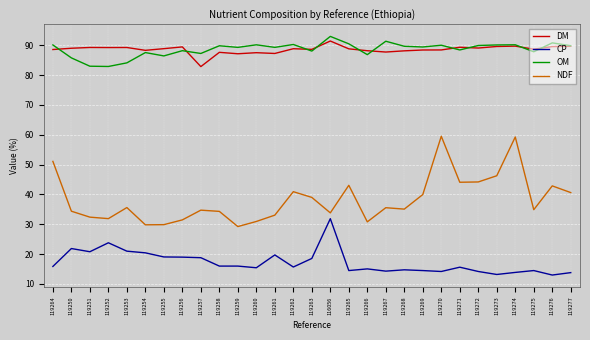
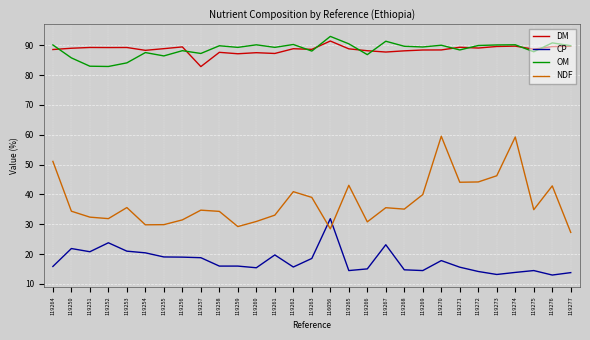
  {
    "DM": {
      "119264": 89,
      "119250": 89,
      "119251": 89,
      "119252": 89,
      "119253": 89,
      "119255": 89,
      "119256": 89,
      "119257": 83,
      "119258": 88,
      "119259": 87,
      "119260": 88,
      "119261": 87,
      "119262": 89,
      "116056": 91,
      "119265": 89,
      "119266": 88,
      "119267": 88,
      "119268": 88,
      "119269": 88,
      "119270": 88,
      "119271": 89
    },
    "CP": {
      "119264": 16,
      "119250": 22,
      "119251": 21,
      "119252": 24,
      "119253": 21,
      "119254": 20,
      "119255": 19,
      "119256": 19,
      "119257": 19,
      "119258": 16,
      "119259": 16,
      "119260": 15,
      "119261": 20,
      "119262": 16,
      "119263": 19,
      "116056": 32,
      "119265": 15,
      "119266": 15,
-     "119267": 14,
+     "119267": 23,
      "119268": 15,
      "119269": 15,
-     "119270": 14,
+     "119270": 18,
      "119271": 16,
      "119272": 14,
      "119273": 13,
      "119274": 14,
      "119275": 15,
      "119276": 13,
      "119277": 14
    },
    "OM": {
      "119264": 90,
      "119250": 86,
      "119251": 83,
      "119252": 83,
      "119253": 84,
      "119255": 86,
      "119256": 88,
      "119257": 87,
      "119258": 90,
      "119259": 89,
      "119260": 90,
      "119261": 89,
      "119262": 90,
      "116056": 93,
      "119265": 90,
      "119266": 87,
      "119267": 91,
      "119268": 90,
      "119269": 89,
      "119270": 90,
      "119271": 88
    },
    "NDF": {
      "119264": 51,
      "119250": 34,
      "119251": 32,
      "119252": 32,
      "119253": 36,
      "119254": 30,
      "119255": 30,
      "119256": 31,
      "119257": 35,
      "119258": 34,
      "119259": 29,
      "119260": 31,
      "119261": 33,
      "119262": 41,
      "119263": 39,
-     "116056": 34,
+     "116056": 28,
      "119265": 43,
      "119266": 31,
      "119267": 36,
      "119268": 35,
      "119269": 40,
      "119270": 60,
      "119271": 44,
      "119272": 44,
      "119273": 46,
      "119274": 59,
      "119275": 35,
      "119276": 43,
-     "119277": 41
+     "119277": 27
    }
  }
